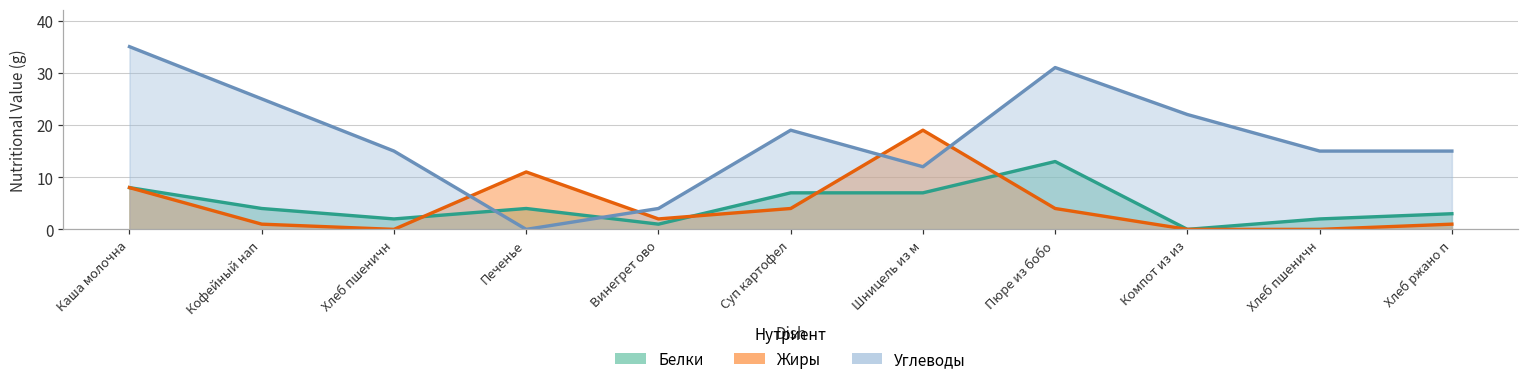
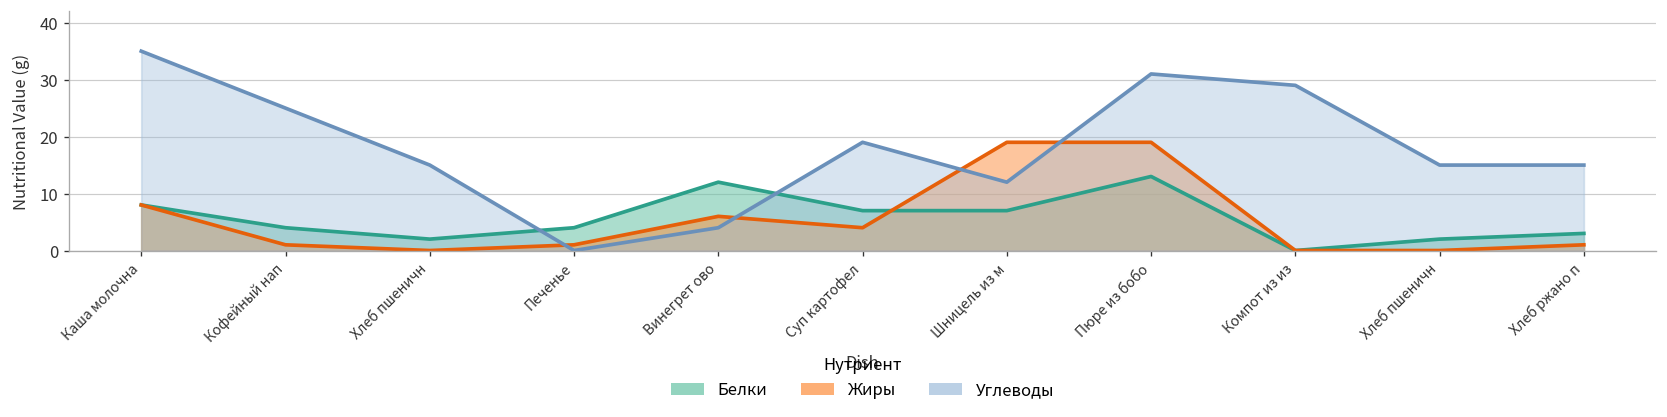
  {
    "Белки": {
      "Кофейный нап": 4,
      "Печенье": 4,
-     "Винегрет ово": 1,
+     "Винегрет ово": 12,
      "Суп картофел": 7,
      "Шницель из м": 7,
      "Пюре из бобо": 13,
      "Хлеб ржано п": 3
    },
    "Жиры": {
      "Кофейный нап": 1,
-     "Печенье": 11,
-     "Винегрет ово": 2,
+     "Печенье": 1,
+     "Винегрет ово": 6,
      "Суп картофел": 4,
      "Шницель из м": 19,
-     "Пюре из бобо": 4,
+     "Пюре из бобо": 19,
      "Хлеб ржано п": 1
    },
    "Углеводы": {
      "Каша молочна": 35,
      "Кофейный нап": 25,
      "Печенье": 0,
      "Винегрет ово": 4,
      "Суп картофел": 19,
      "Шницель из м": 12,
      "Пюре из бобо": 31,
-     "Компот из из": 22,
+     "Компот из из": 29,
      "Хлеб ржано п": 15
    }
  }
